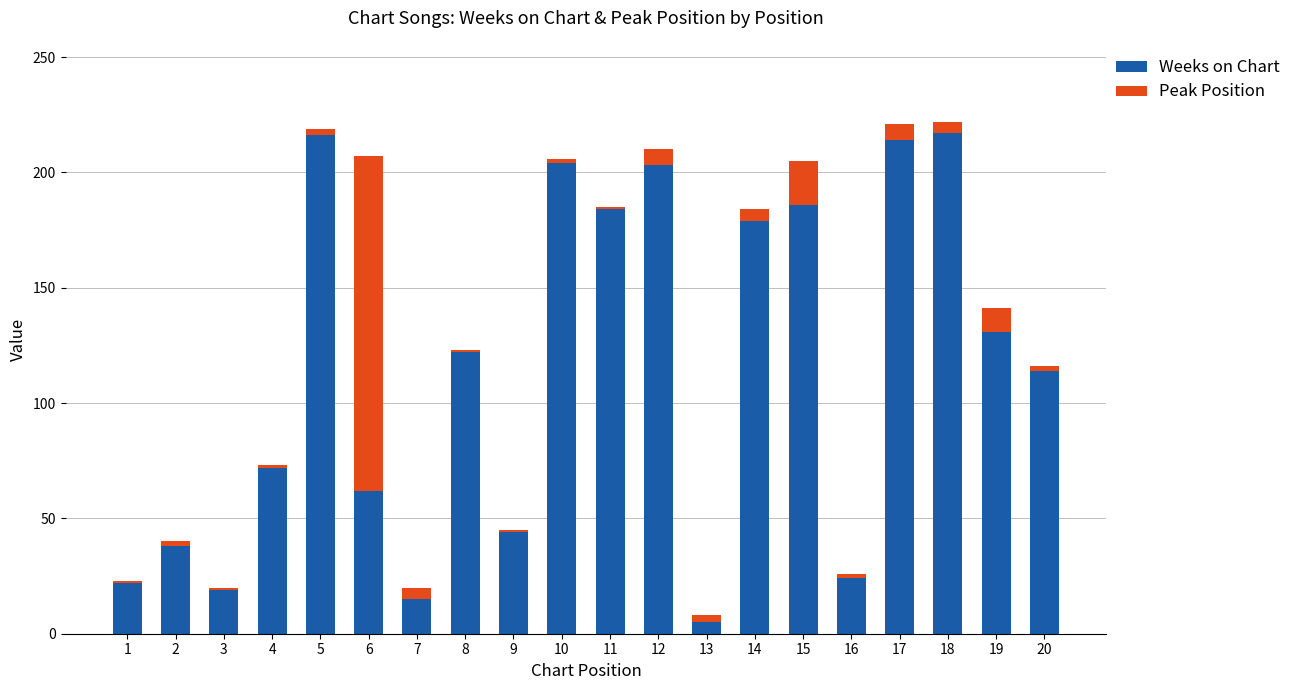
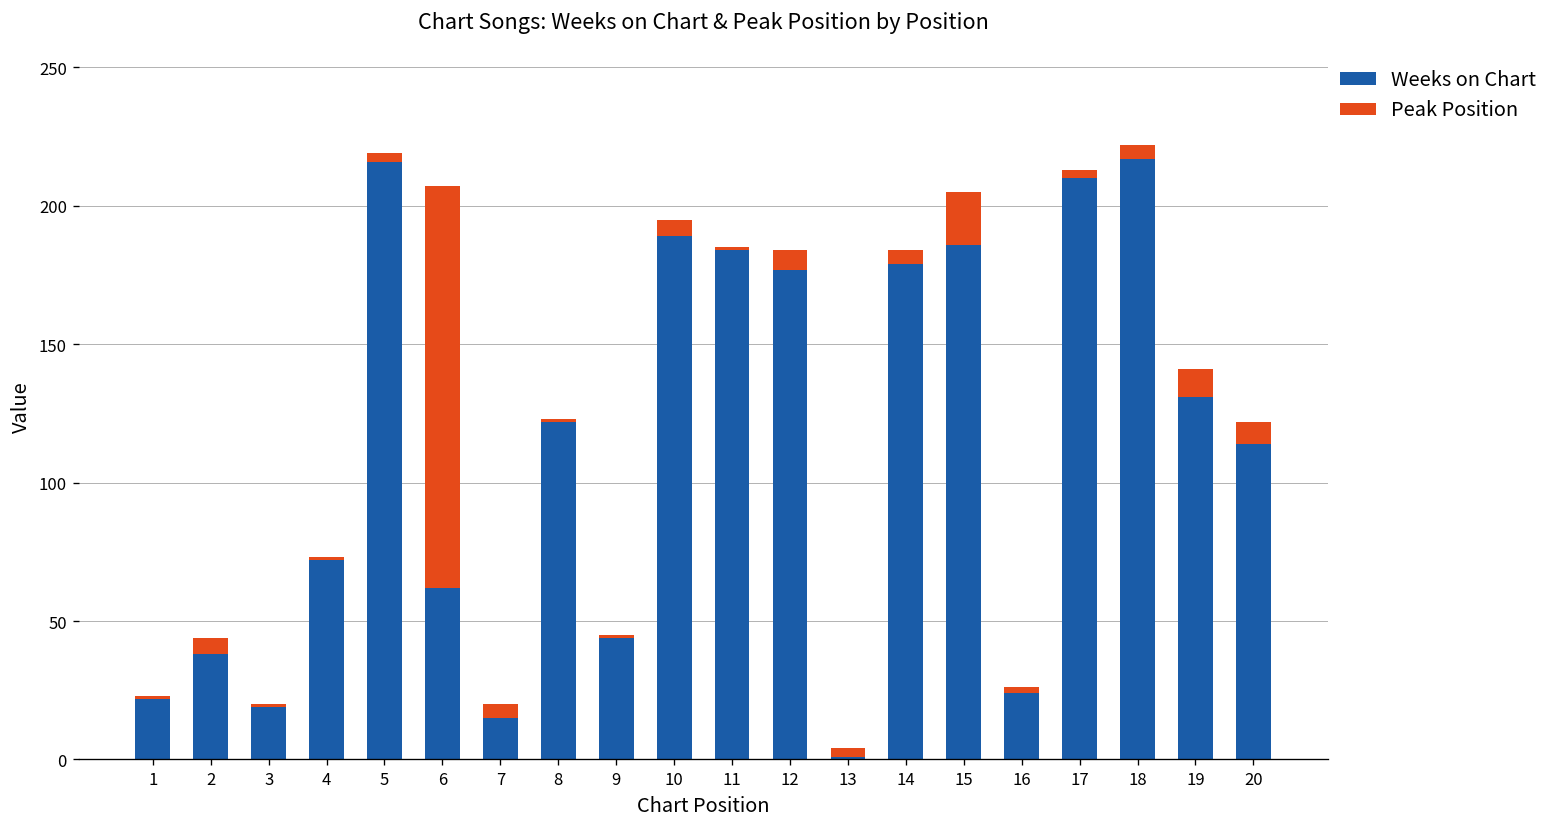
  {
    "Weeks on Chart": {
      "1": 22,
      "2": 38,
      "3": 19,
      "4": 72,
      "5": 216,
      "6": 62,
      "7": 15,
      "8": 122,
      "9": 44,
-     "10": 204,
+     "10": 189,
      "11": 184,
-     "12": 203,
-     "13": 5,
+     "12": 177,
+     "13": 1,
      "14": 179,
      "15": 186,
      "16": 24,
-     "17": 214,
+     "17": 210,
      "18": 217,
      "19": 131,
      "20": 114
    },
    "Peak Position": {
-     "2": 2,
+     "2": 6,
      "5": 3,
      "6": 145,
      "7": 5,
-     "10": 2,
+     "10": 6,
      "12": 7,
      "13": 3,
      "14": 5,
      "15": 19,
      "16": 2,
-     "17": 7,
+     "17": 3,
      "18": 5,
      "19": 10,
-     "20": 2
+     "20": 8
    }
  }
